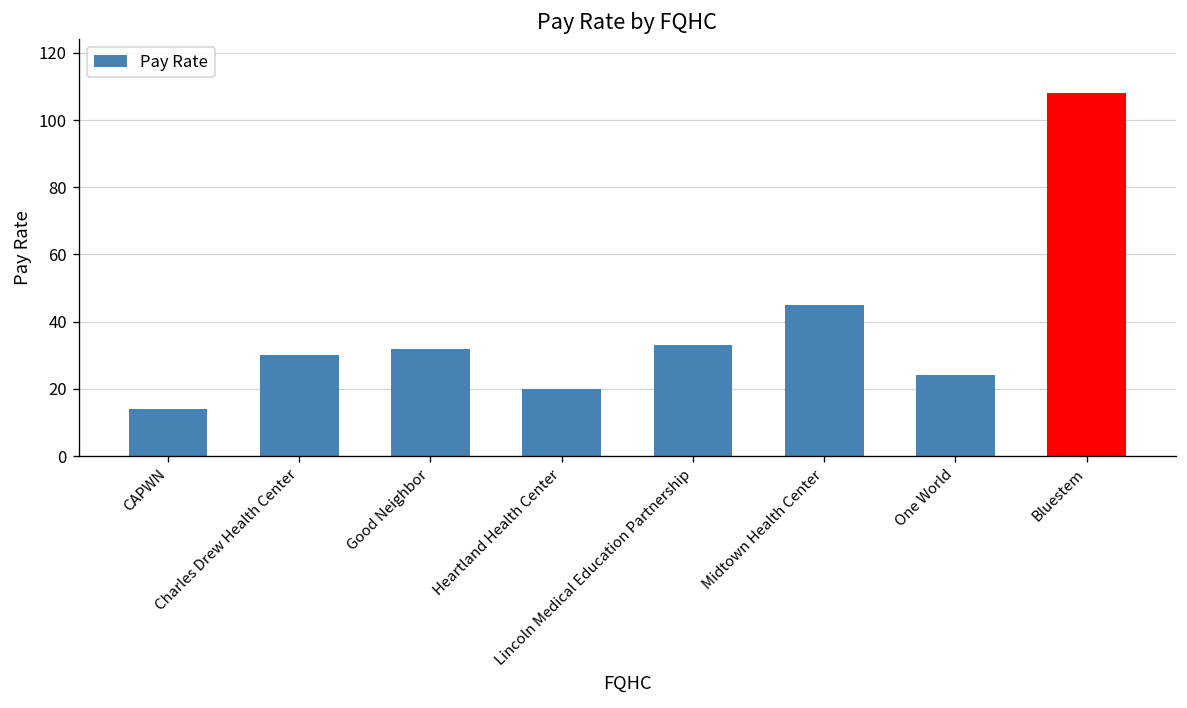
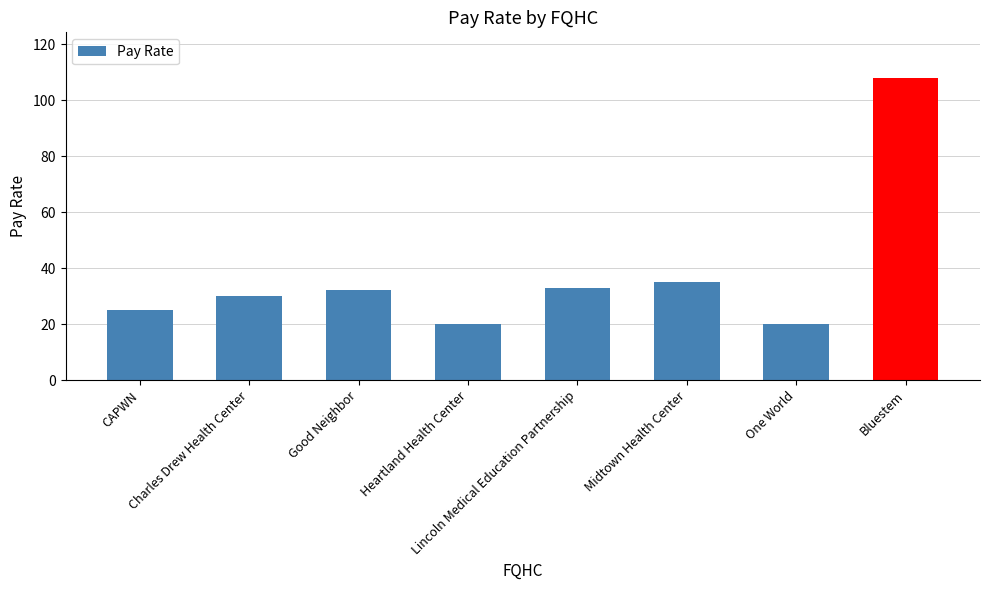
  {
-   "CAPWN": 14,
+   "CAPWN": 25,
    "Charles Drew Health Center": 30,
    "Good Neighbor": 32,
    "Heartland Health Center": 20,
    "Lincoln Medical Education Partnership": 33,
-   "Midtown Health Center": 45,
-   "One World": 24,
+   "Midtown Health Center": 35,
+   "One World": 20,
    "Bluestem": 108
  }
